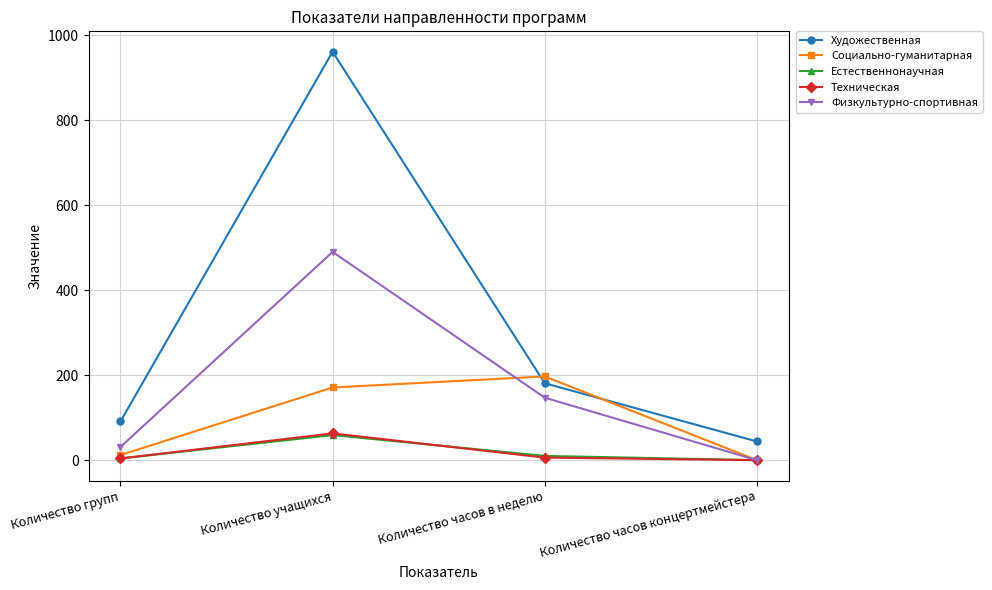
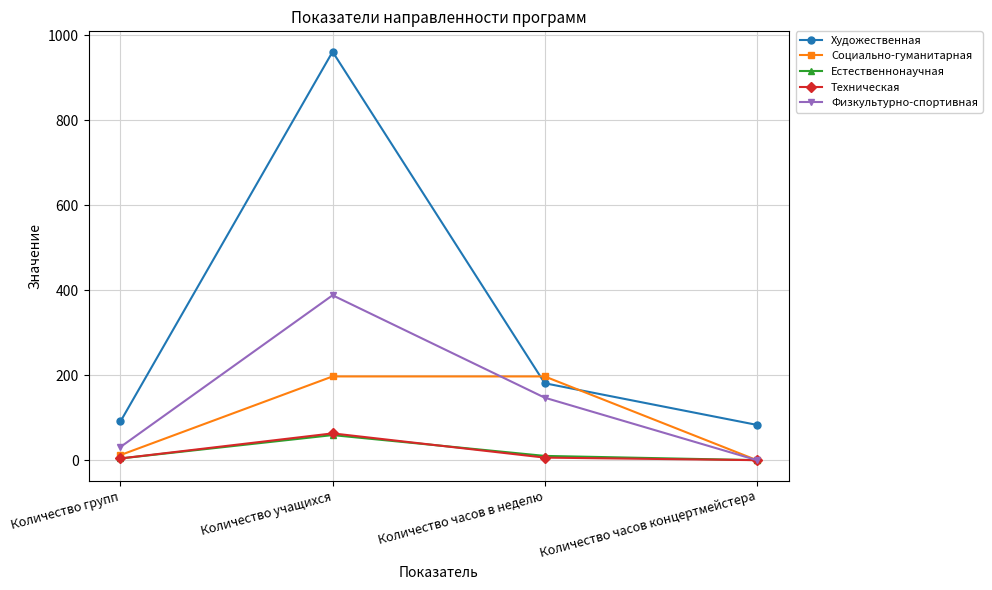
  {
    "Художественная": {
      "Количество групп": 90,
      "Количество учащихся": 960,
      "Количество часов в неделю": 180,
-     "Количество часов концертмейстера": 40
+     "Количество часов концертмейстера": 80
    },
    "Социально-гуманитарная": {
      "Количество групп": 10,
-     "Количество учащихся": 170,
+     "Количество учащихся": 200,
      "Количество часов в неделю": 200
    },
    "Физкультурно-спортивная": {
      "Количество групп": 30,
-     "Количество учащихся": 490,
+     "Количество учащихся": 390,
      "Количество часов в неделю": 150
    }
  }
